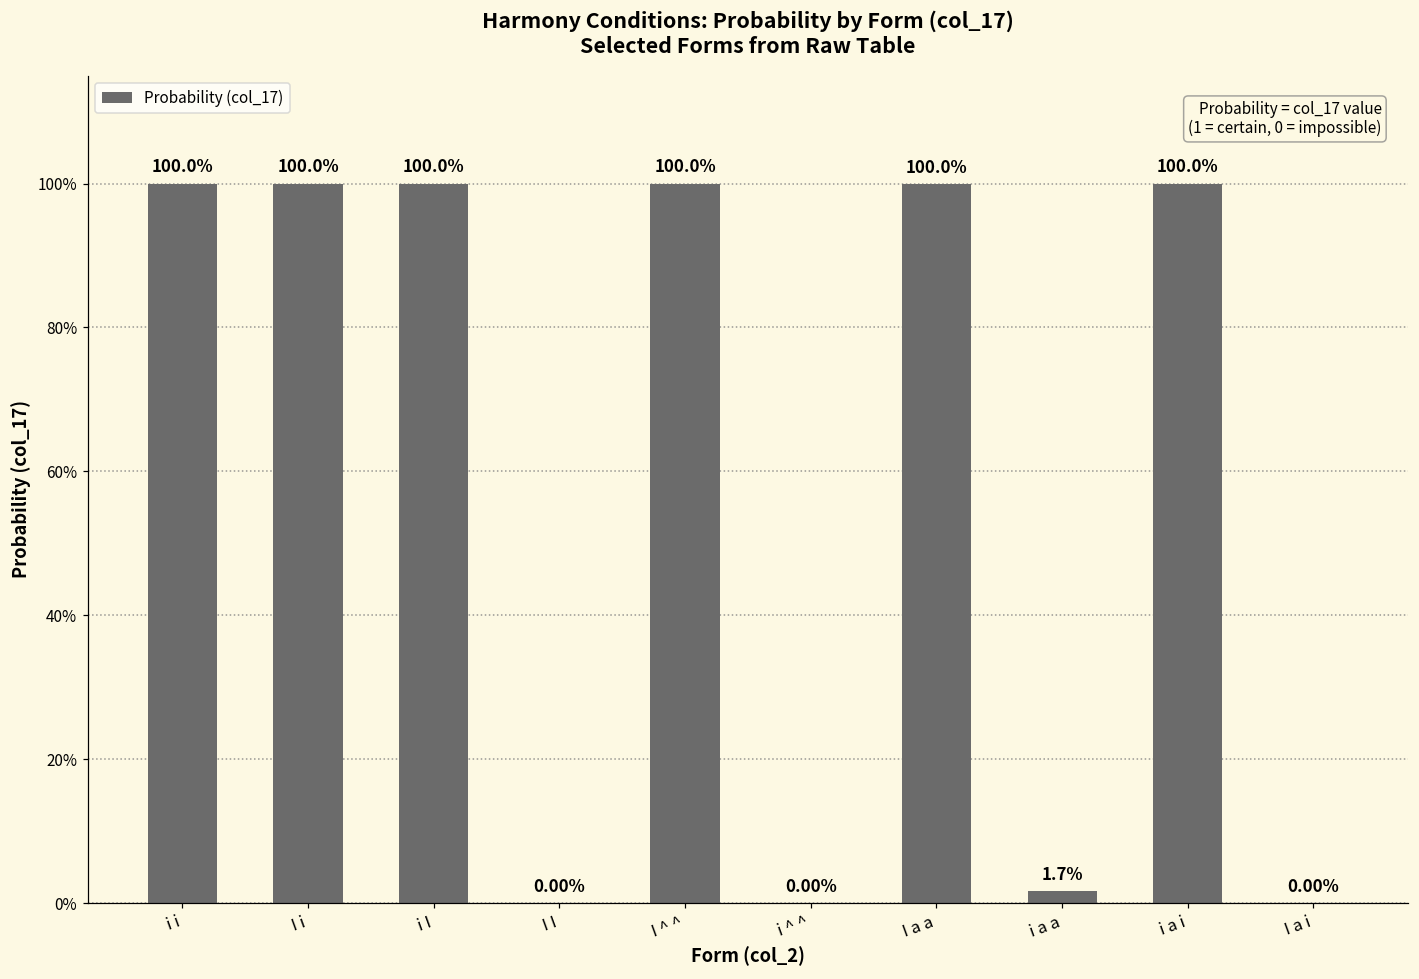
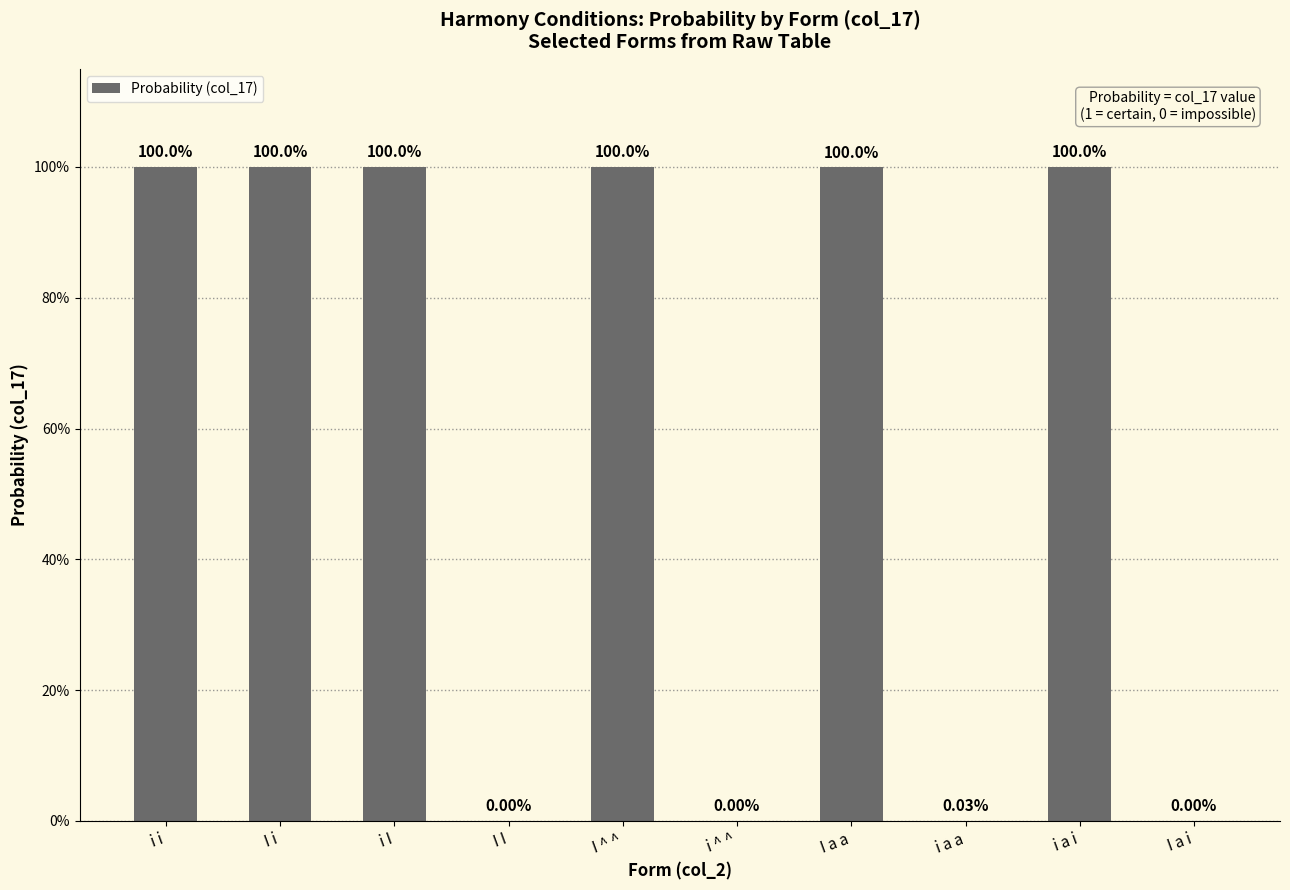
  {
    "i i": "100.0%",
    "I i": "100.0%",
    "i I": "100.0%",
    "I I": "0.00%",
    "I ^ ^": "100.0%",
    "i ^ ^": "0.00%",
    "I a a": "100.0%",
-   "i a a": "1.7%",
+   "i a a": "0.03%",
    "i a i": "100.0%",
    "I a i": "0.00%"
  }
